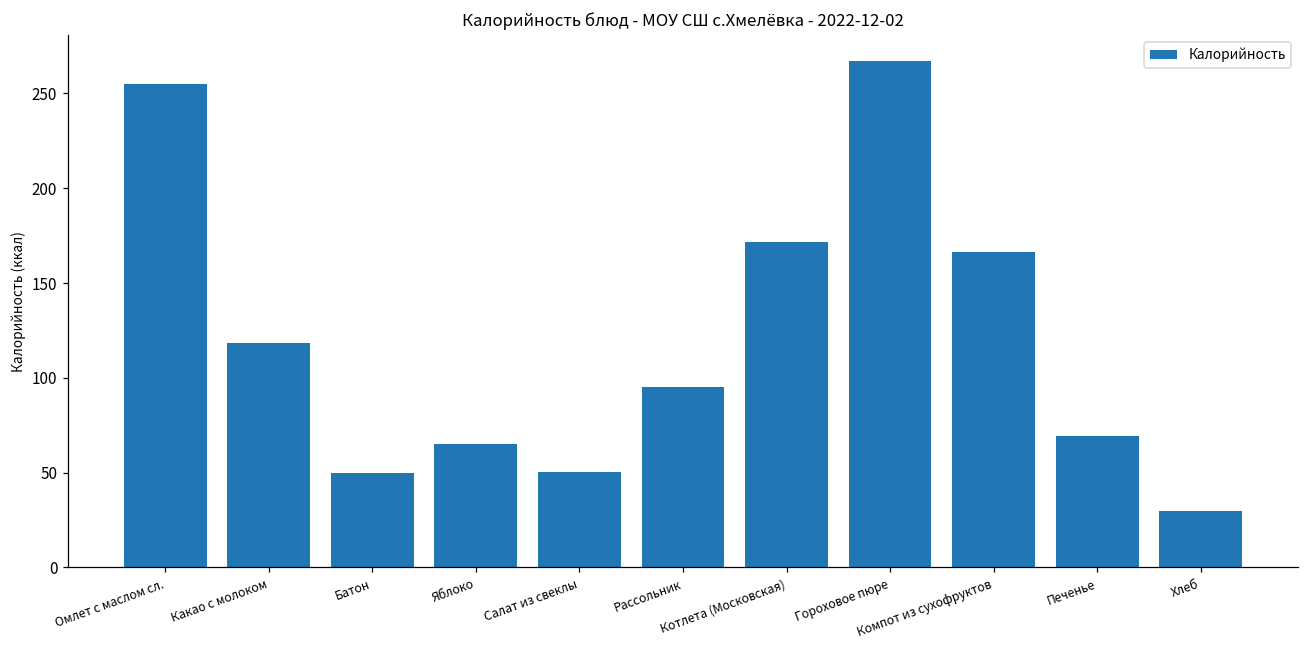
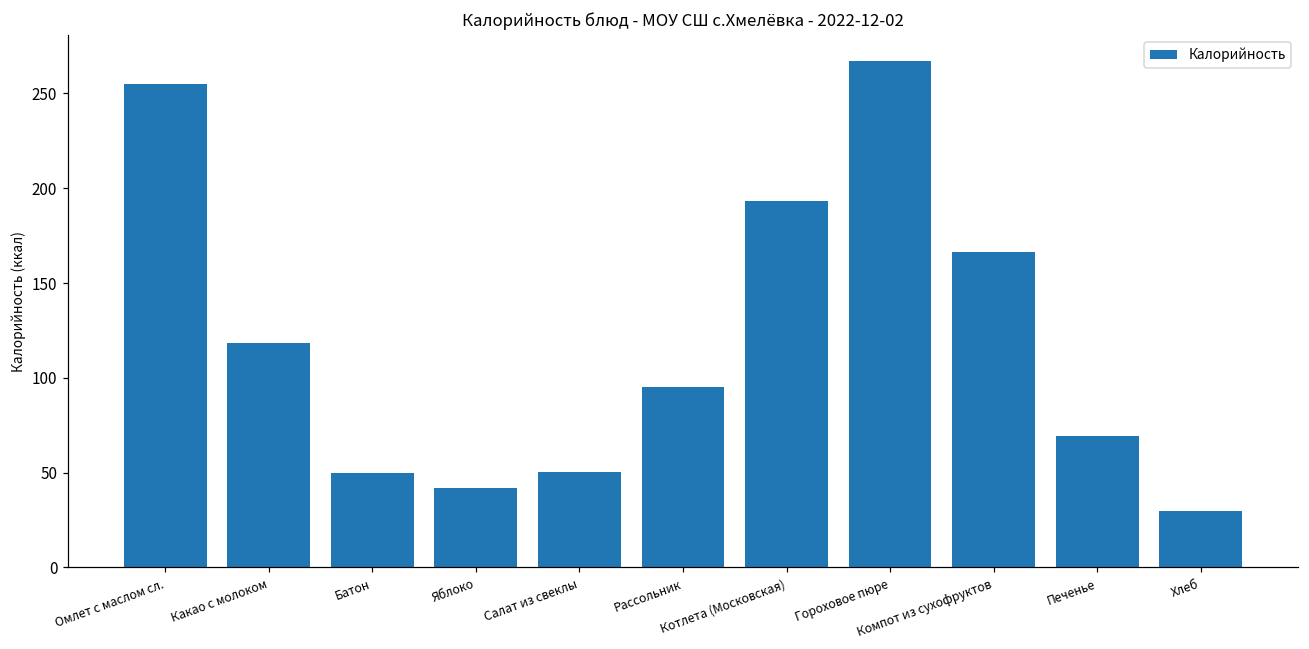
  {
    "Омлет с маслом сл.": 255,
    "Какао с молоком": 119,
    "Батон": 50,
-   "Яблоко": 65,
+   "Яблоко": 42,
    "Салат из свеклы": 50,
    "Рассольник": 95,
-   "Котлета (Московская)": 172,
+   "Котлета (Московская)": 193,
    "Гороховое пюре": 267,
    "Компот из сухофруктов": 167,
    "Печенье": 69,
    "Хлеб": 30
  }
